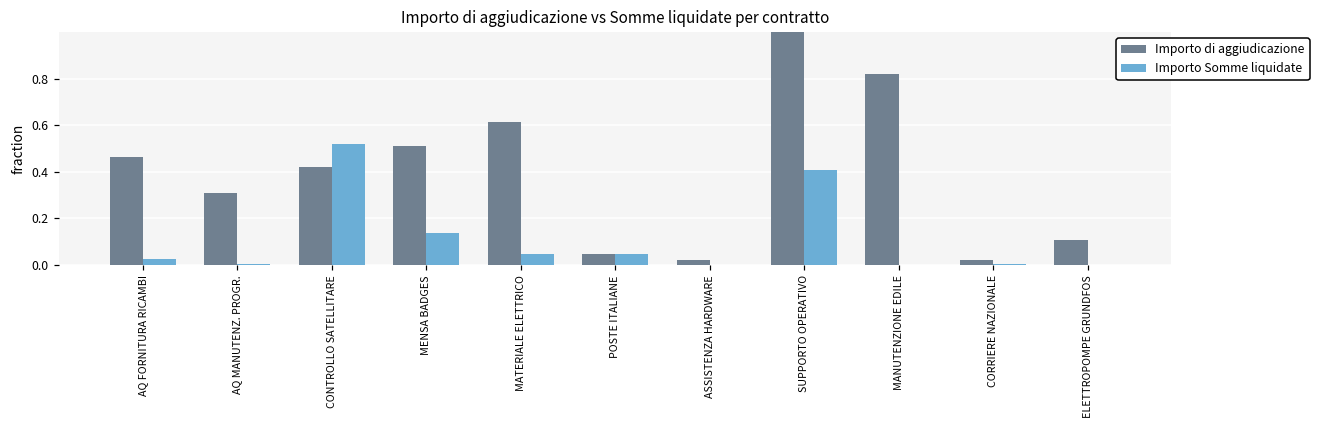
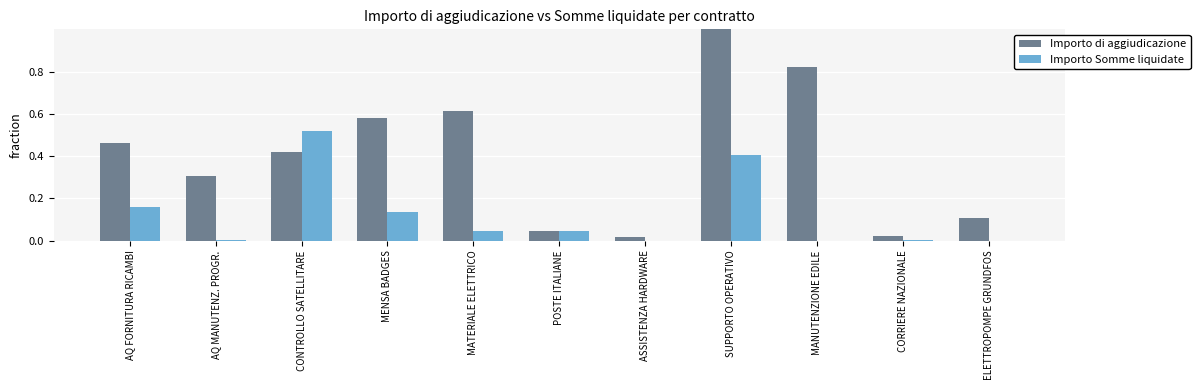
  {
    "Importo di aggiudicazione": {
      "AQ FORNITURA RICAMBI": 0.46,
      "AQ MANUTENZ. PROGR.": 0.31,
      "CONTROLLO SATELLITARE": 0.42,
-     "MENSA BADGES": 0.51,
+     "MENSA BADGES": 0.58,
      "MATERIALE ELETTRICO": 0.61,
      "POSTE ITALIANE": 0.05,
      "ASSISTENZA HARDWARE": 0.02,
      "SUPPORTO OPERATIVO": 1.00,
      "MANUTENZIONE EDILE": 0.82,
      "CORRIERE NAZIONALE": 0.02,
      "ELETTROPOMPE GRUNDFOS": 0.11
    },
    "Importo Somme liquidate": {
-     "AQ FORNITURA RICAMBI": 0.02,
+     "AQ FORNITURA RICAMBI": 0.16,
      "CONTROLLO SATELLITARE": 0.52,
      "MENSA BADGES": 0.13,
      "MATERIALE ELETTRICO": 0.04,
      "POSTE ITALIANE": 0.05,
      "ASSISTENZA HARDWARE": 0.00,
      "SUPPORTO OPERATIVO": 0.41,
      "MANUTENZIONE EDILE": 0.00,
      "ELETTROPOMPE GRUNDFOS": 0.00
    }
  }
